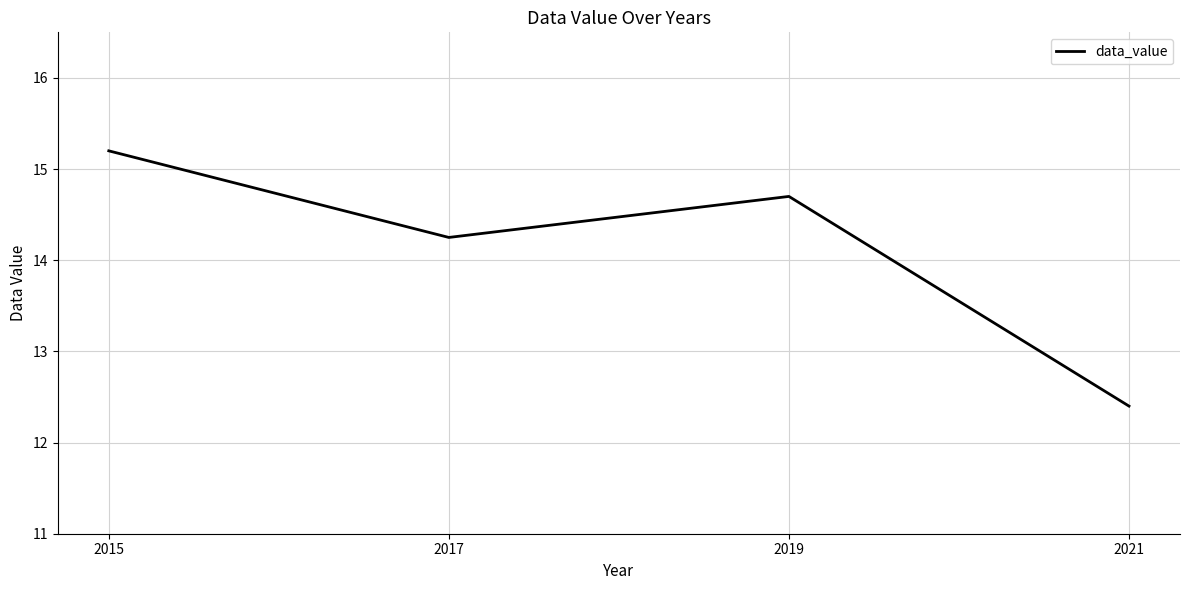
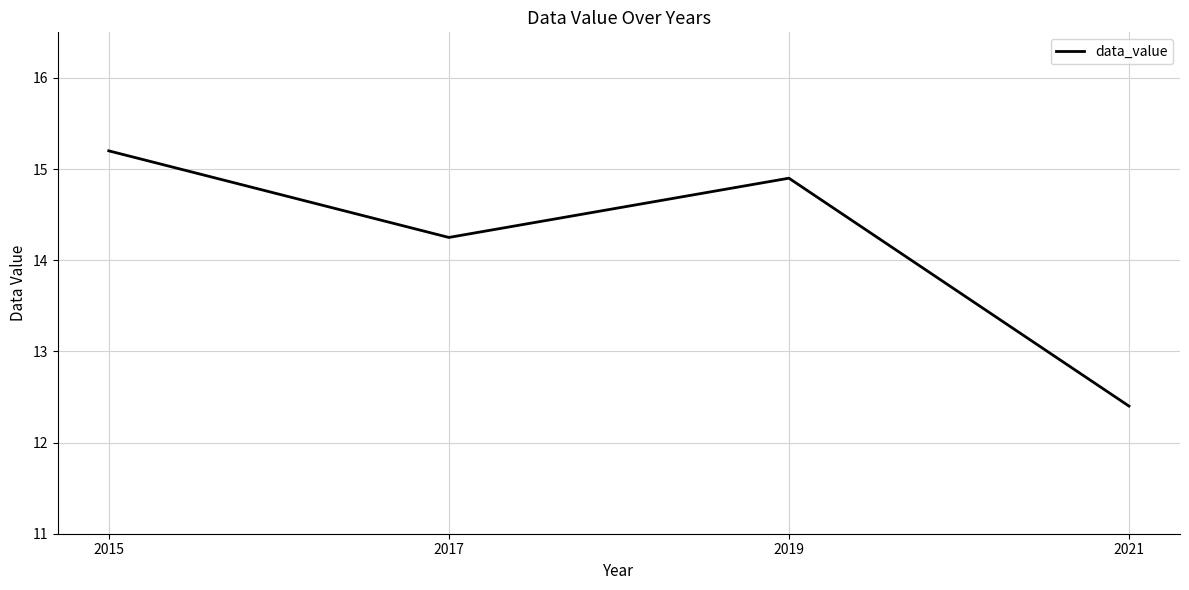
  {
    "2015": 15.2,
    "2017": 14.3,
-   "2019": 14.7,
+   "2019": 14.9,
    "2021": 12.4
  }
